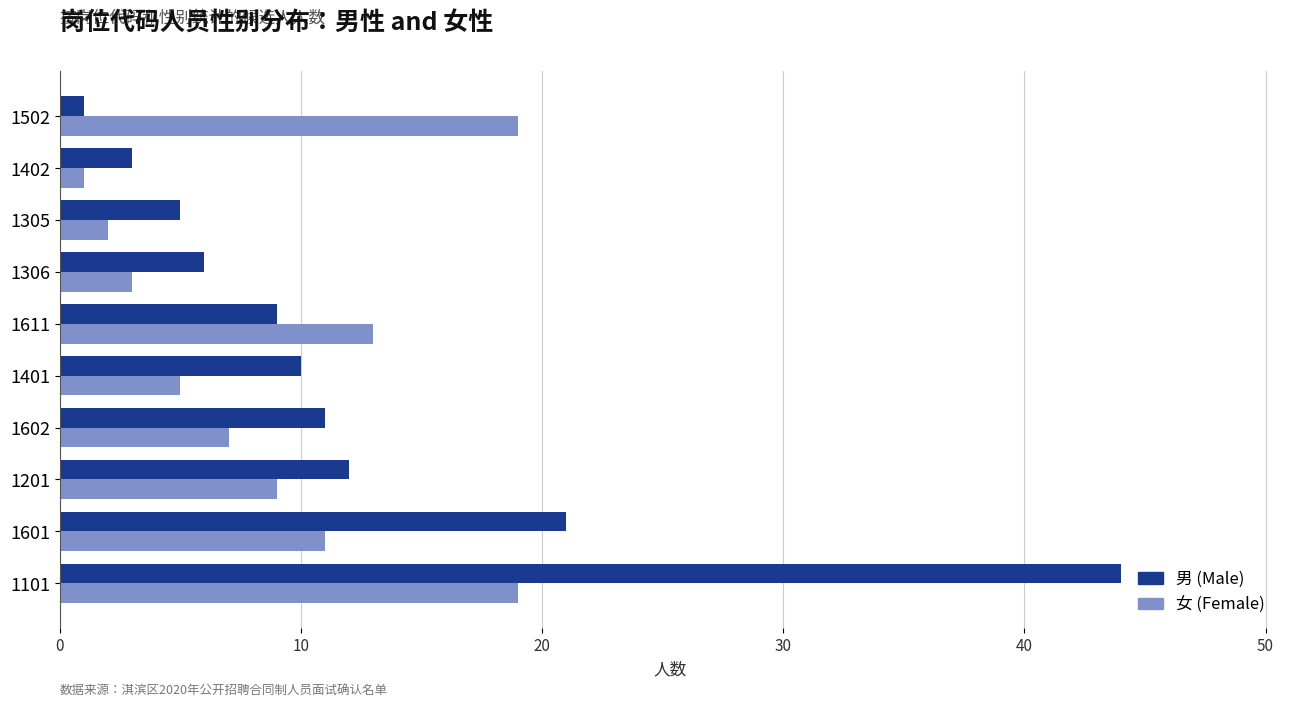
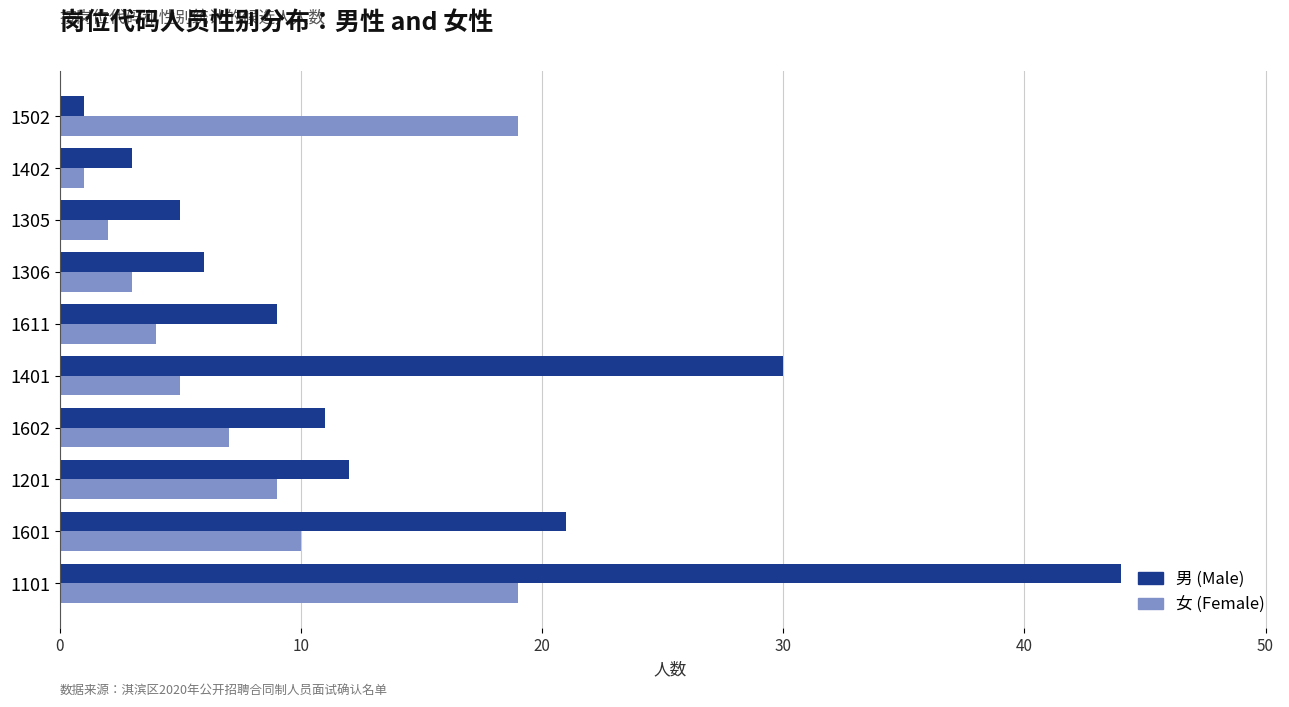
  {
    "男 (Male)": {
      "1502": 1,
      "1402": 3,
      "1305": 5,
      "1306": 6,
      "1611": 9,
-     "1401": 10,
+     "1401": 30,
      "1602": 11,
      "1201": 12,
      "1601": 21,
      "1101": 44
    },
    "女 (Female)": {
      "1502": 19,
      "1402": 1,
      "1305": 2,
      "1306": 3,
-     "1611": 13,
+     "1611": 4,
      "1401": 5,
      "1602": 7,
      "1201": 9,
-     "1601": 11,
+     "1601": 10,
      "1101": 19
    }
  }
